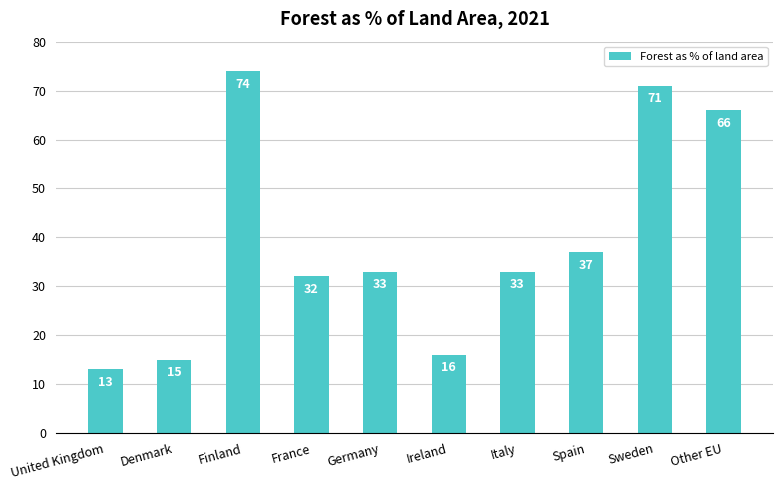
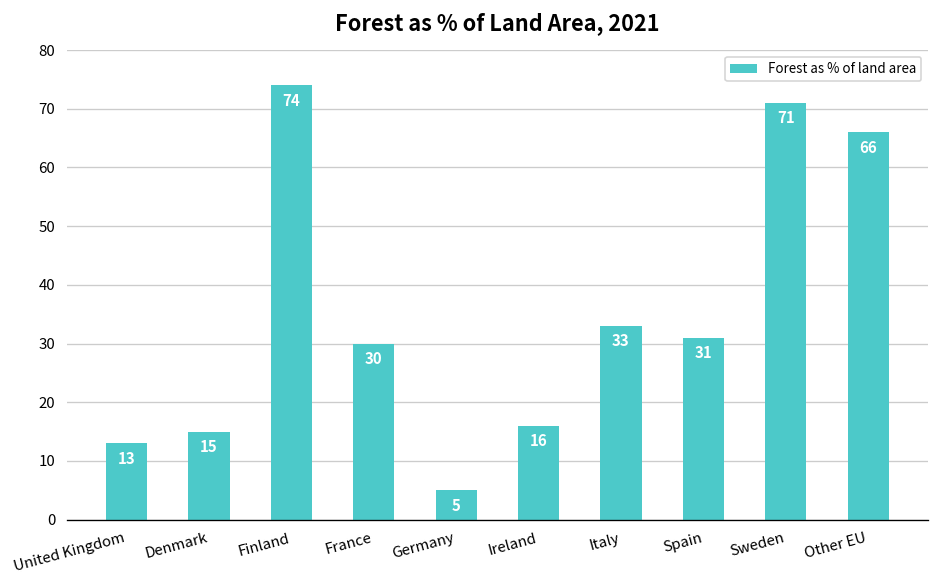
  {
    "United Kingdom": 13,
    "Denmark": 15,
    "Finland": 74,
-   "France": 32,
-   "Germany": 33,
+   "France": 30,
+   "Germany": 5,
    "Ireland": 16,
    "Italy": 33,
-   "Spain": 37,
+   "Spain": 31,
    "Sweden": 71,
    "Other EU": 66
  }
